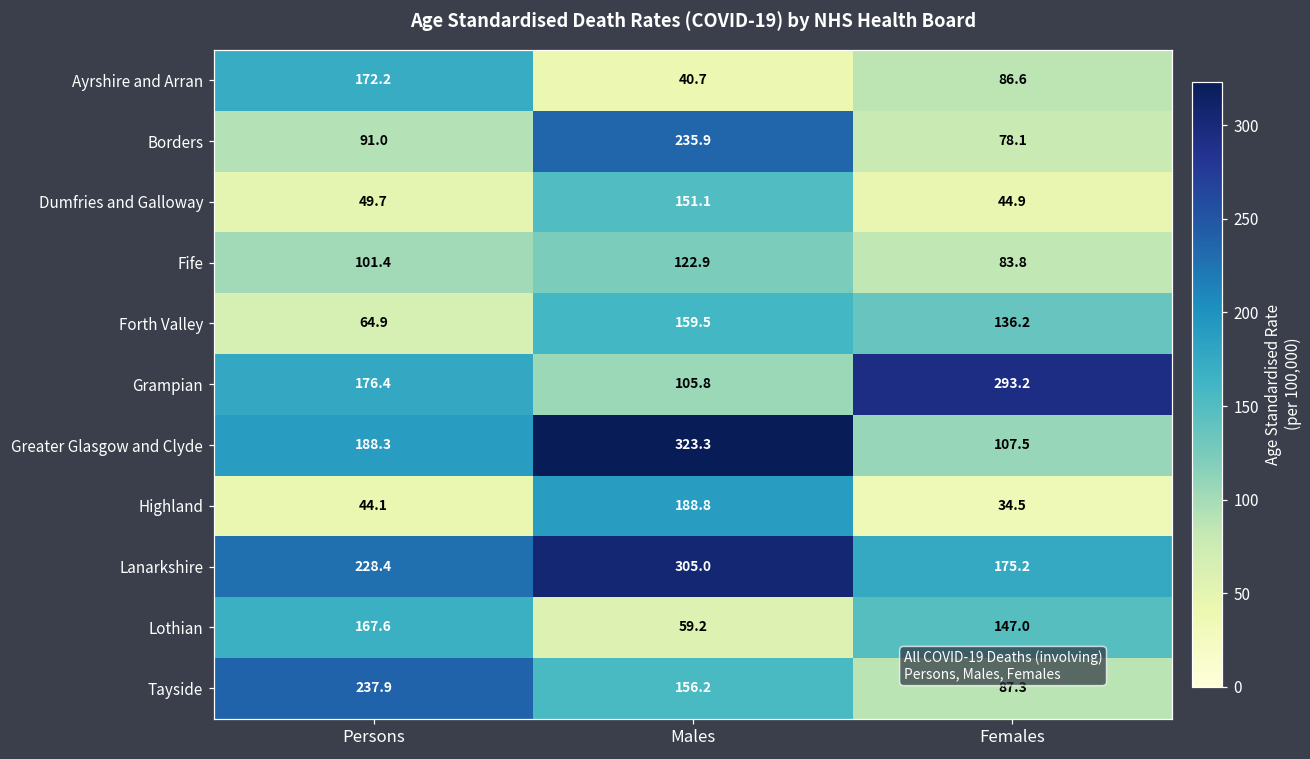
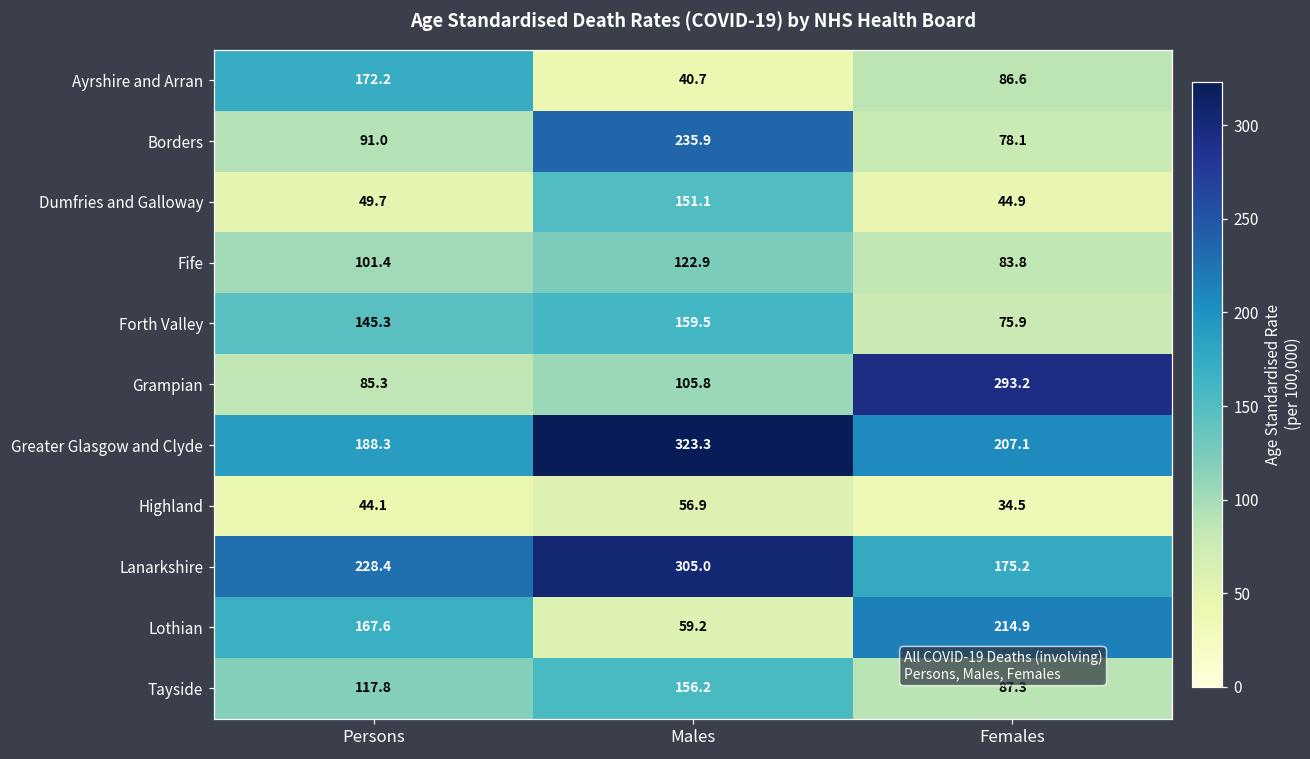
  {
    "Ayrshire and Arran": {
      "Persons": 172.2,
      "Males": 40.7,
      "Females": 86.6
    },
    "Borders": {
      "Persons": 91.0,
      "Males": 235.9,
      "Females": 78.1
    },
    "Dumfries and Galloway": {
      "Persons": 49.7,
      "Males": 151.1,
      "Females": 44.9
    },
    "Fife": {
      "Persons": 101.4,
      "Males": 122.9,
      "Females": 83.8
    },
    "Forth Valley": {
-     "Persons": 64.9,
+     "Persons": 145.3,
      "Males": 159.5,
-     "Females": 136.2
+     "Females": 75.9
    },
    "Grampian": {
-     "Persons": 176.4,
+     "Persons": 85.3,
      "Males": 105.8,
      "Females": 293.2
    },
    "Greater Glasgow and Clyde": {
      "Persons": 188.3,
      "Males": 323.3,
-     "Females": 107.5
+     "Females": 207.1
    },
    "Highland": {
      "Persons": 44.1,
-     "Males": 188.8,
+     "Males": 56.9,
      "Females": 34.5
    },
    "Lanarkshire": {
      "Persons": 228.4,
      "Males": 305.0,
      "Females": 175.2
    },
    "Lothian": {
      "Persons": 167.6,
      "Males": 59.2,
-     "Females": 147.0
+     "Females": 214.9
    },
    "Tayside": {
-     "Persons": 237.9,
+     "Persons": 117.8,
      "Males": 156.2
    }
  }
